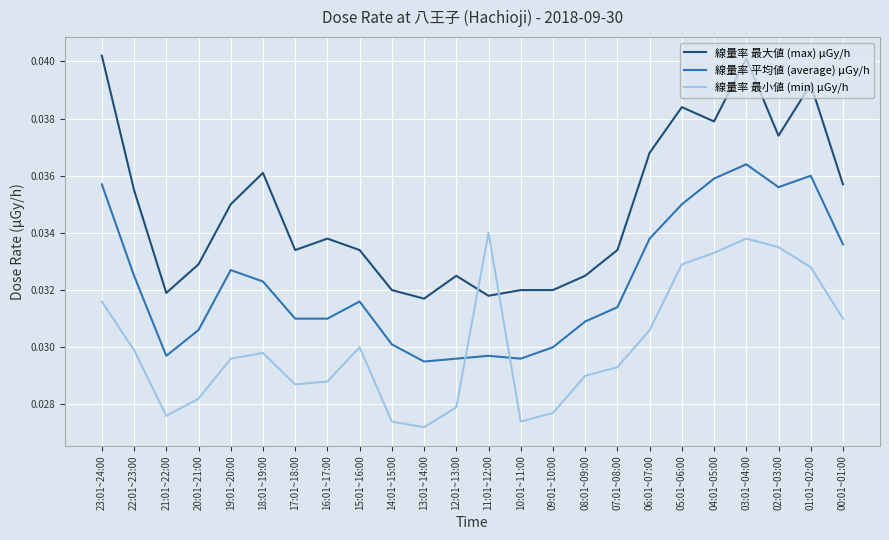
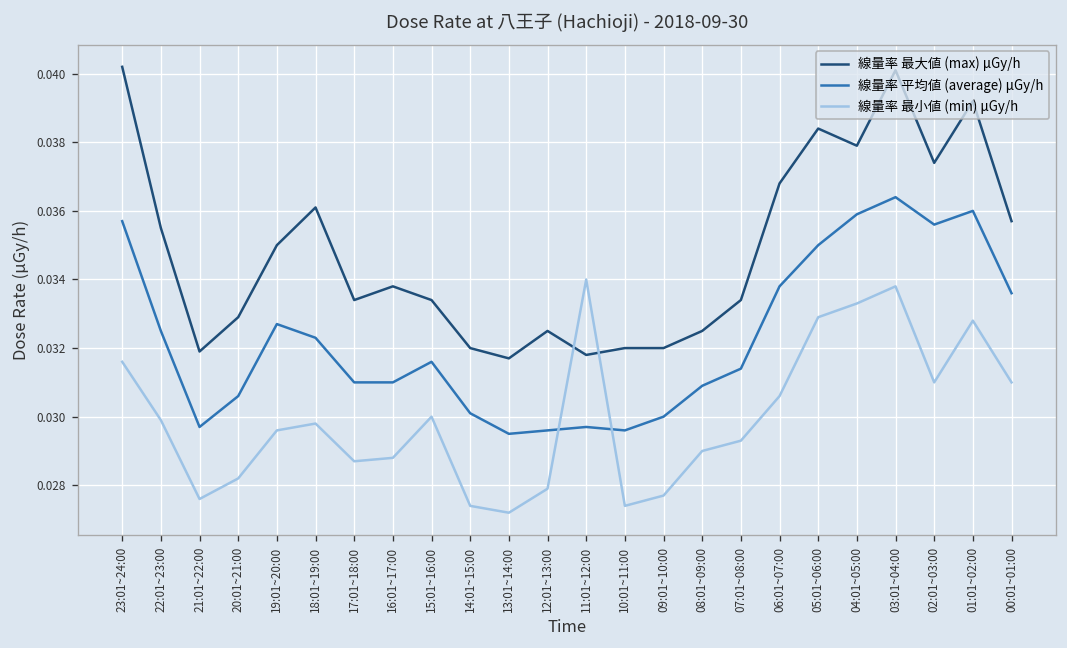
  {
    "線量率 最大値 (max) μGy/h": {
      "23:01~24:00": 0.0402,
      "22:01~23:00": 0.0355,
      "21:01~22:00": 0.0319,
      "20:01~21:00": 0.0329,
      "19:01~20:00": 0.0350,
      "18:01~19:00": 0.0361,
      "17:01~18:00": 0.0334,
      "16:01~17:00": 0.0338,
      "15:01~16:00": 0.0334,
      "14:01~15:00": 0.0320,
      "13:01~14:00": 0.0317,
      "12:01~13:00": 0.0325,
      "11:01~12:00": 0.0318,
      "10:01~11:00": 0.0320,
      "09:01~10:00": 0.0320,
      "08:01~09:00": 0.0325,
      "07:01~08:00": 0.0334,
      "06:01~07:00": 0.0368,
      "05:01~06:00": 0.0384,
      "04:01~05:00": 0.0379,
      "02:01~03:00": 0.0374,
      "00:01~01:00": 0.0357
    },
    "線量率 平均値 (average) μGy/h": {
      "23:01~24:00": 0.0357,
      "22:01~23:00": 0.0325,
      "21:01~22:00": 0.0297,
      "20:01~21:00": 0.0306,
      "19:01~20:00": 0.0327,
      "18:01~19:00": 0.0323,
      "17:01~18:00": 0.0310,
      "16:01~17:00": 0.0310,
      "15:01~16:00": 0.0316,
      "14:01~15:00": 0.0301,
      "13:01~14:00": 0.0295,
      "12:01~13:00": 0.0296,
      "11:01~12:00": 0.0297,
      "10:01~11:00": 0.0296,
      "09:01~10:00": 0.0300,
      "08:01~09:00": 0.0309,
      "07:01~08:00": 0.0314,
      "06:01~07:00": 0.0338,
      "05:01~06:00": 0.0350,
      "04:01~05:00": 0.0359,
      "03:01~04:00": 0.0364,
      "02:01~03:00": 0.0356,
      "01:01~02:00": 0.0360,
      "00:01~01:00": 0.0336
    },
    "線量率 最小値 (min) μGy/h": {
      "23:01~24:00": 0.0316,
      "22:01~23:00": 0.0299,
      "21:01~22:00": 0.0276,
      "20:01~21:00": 0.0282,
      "19:01~20:00": 0.0296,
      "18:01~19:00": 0.0298,
      "17:01~18:00": 0.0287,
      "16:01~17:00": 0.0288,
      "15:01~16:00": 0.0300,
      "14:01~15:00": 0.0274,
      "13:01~14:00": 0.0272,
      "12:01~13:00": 0.0279,
      "11:01~12:00": 0.0340,
      "10:01~11:00": 0.0274,
      "09:01~10:00": 0.0277,
      "08:01~09:00": 0.0290,
      "07:01~08:00": 0.0293,
      "06:01~07:00": 0.0306,
      "05:01~06:00": 0.0329,
      "04:01~05:00": 0.0333,
      "03:01~04:00": 0.0338,
-     "02:01~03:00": 0.0335,
+     "02:01~03:00": 0.0310,
      "01:01~02:00": 0.0328,
      "00:01~01:00": 0.0310
    }
  }
